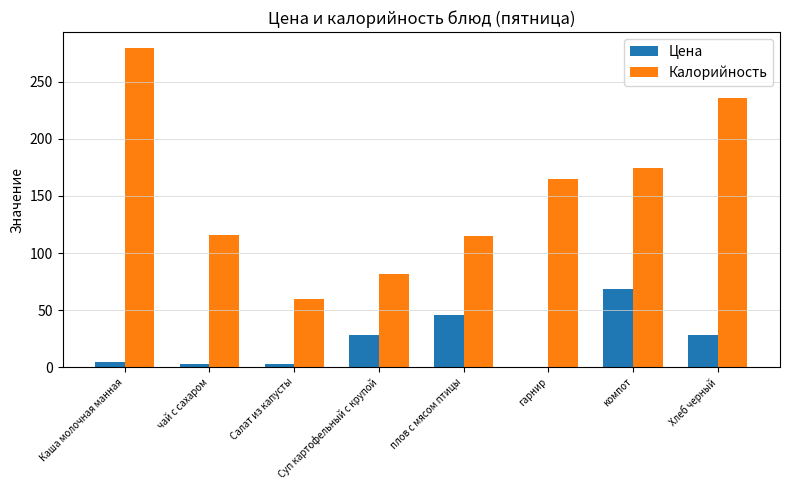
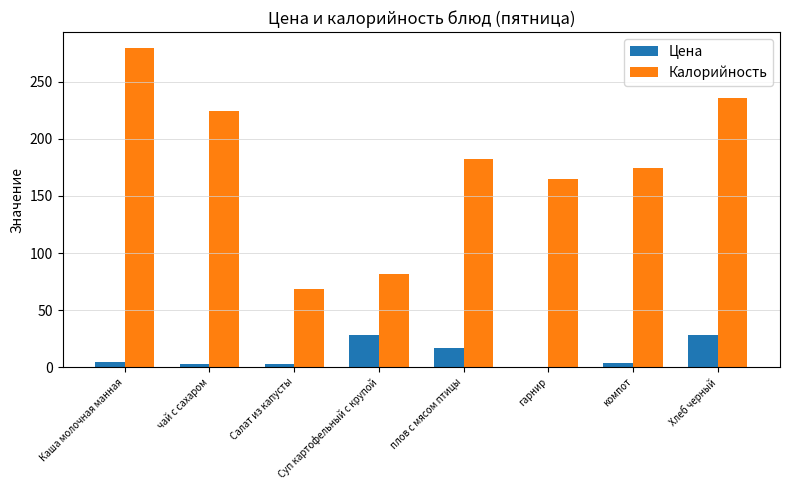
  {
    "Цена": {
      "Каша молочная манная": 5,
      "чай с сахаром": 3,
      "Салат из капусты": 3,
      "Суп картофельный с крупой": 28,
-     "плов с мясом птицы": 45,
+     "плов с мясом птицы": 17,
      "гарнир": 0,
-     "компот": 68,
+     "компот": 4,
      "Хлеб черный": 28
    },
    "Калорийность": {
      "Каша молочная манная": 280,
-     "чай с сахаром": 116,
-     "Салат из капусты": 60,
+     "чай с сахаром": 225,
+     "Салат из капусты": 68,
      "Суп картофельный с крупой": 82,
-     "плов с мясом птицы": 115,
+     "плов с мясом птицы": 182,
      "гарнир": 165,
      "компот": 175,
      "Хлеб черный": 236
    }
  }
